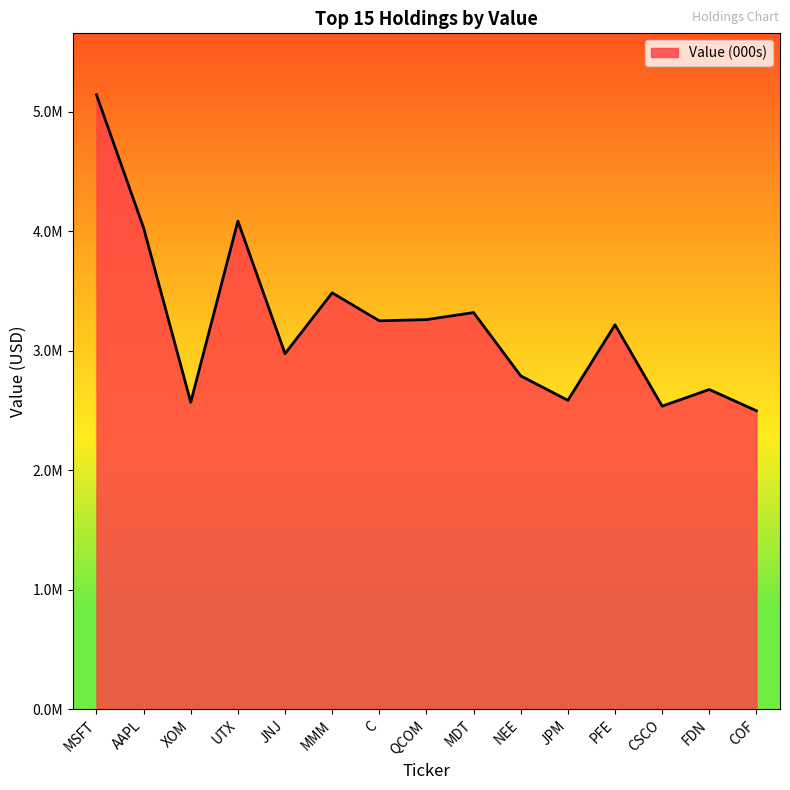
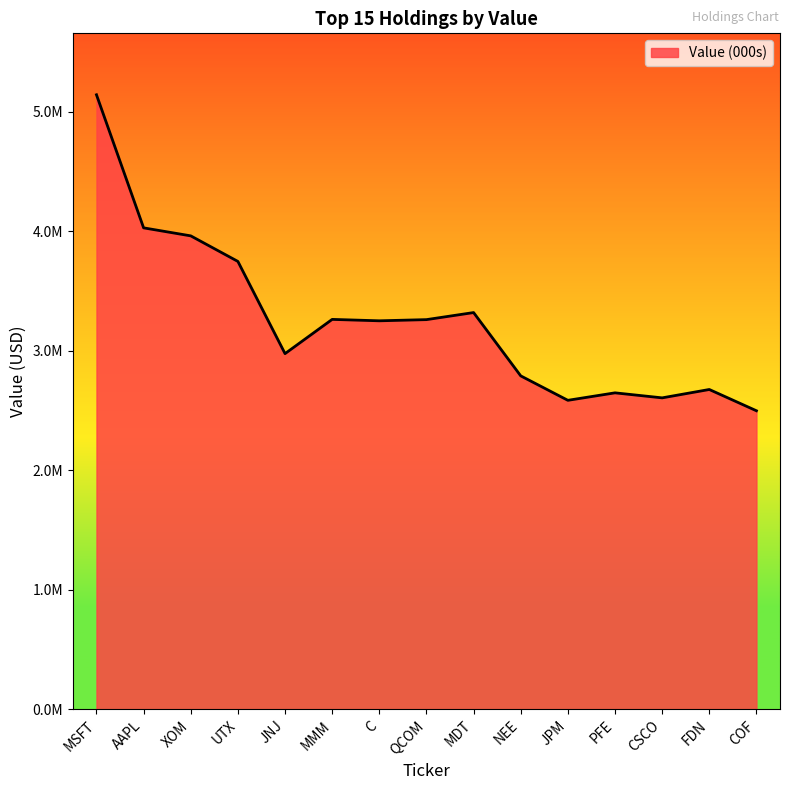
  {
    "MSFT": 5140000,
    "AAPL": 4030000,
-   "XOM": 2570000,
-   "UTX": 4090000,
+   "XOM": 3960000,
+   "UTX": 3750000,
    "JNJ": 2980000,
-   "MMM": 3490000,
+   "MMM": 3260000,
    "C": 3250000,
    "QCOM": 3260000,
    "MDT": 3320000,
    "NEE": 2790000,
    "JPM": 2590000,
-   "PFE": 3220000,
-   "CSCO": 2540000,
+   "PFE": 2650000,
+   "CSCO": 2610000,
    "FDN": 2680000,
    "COF": 2500000
  }
